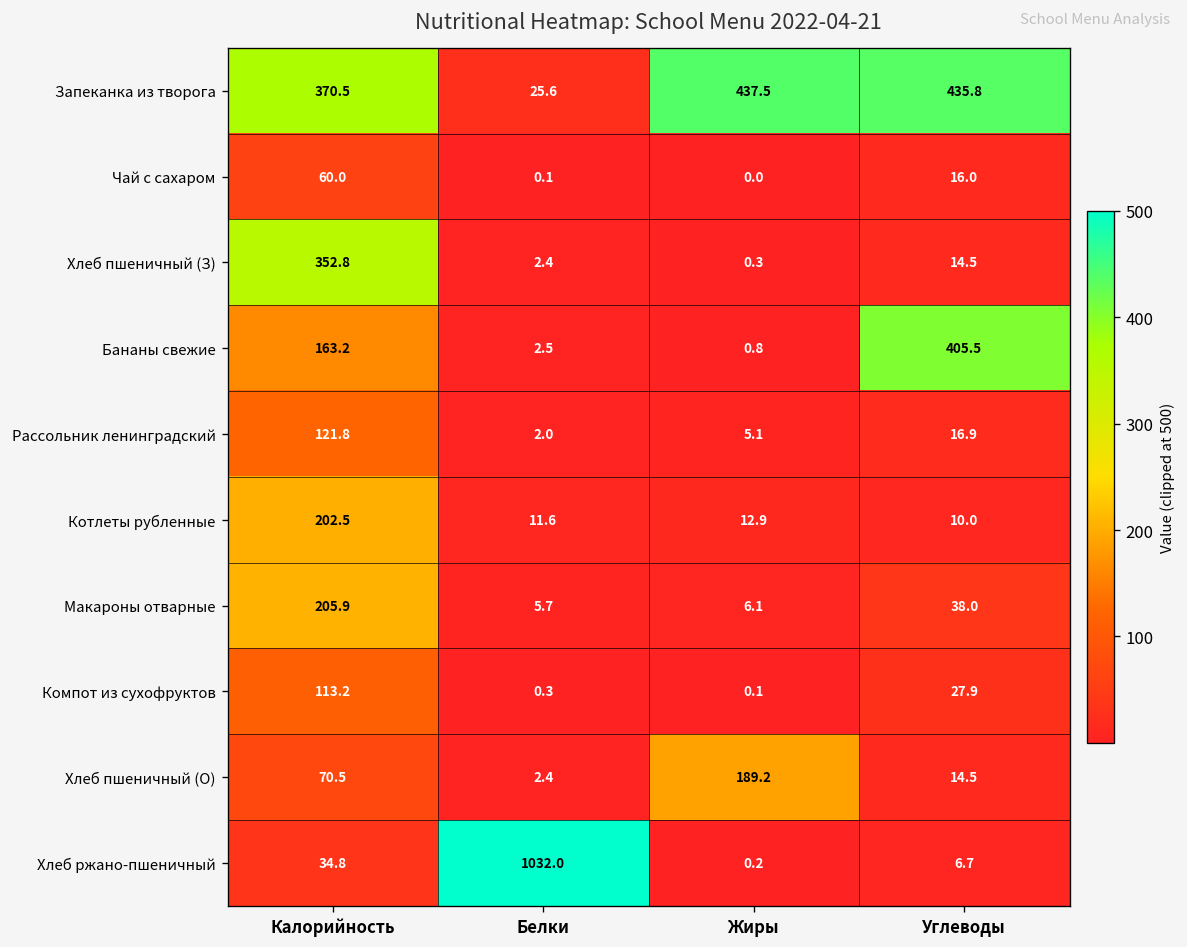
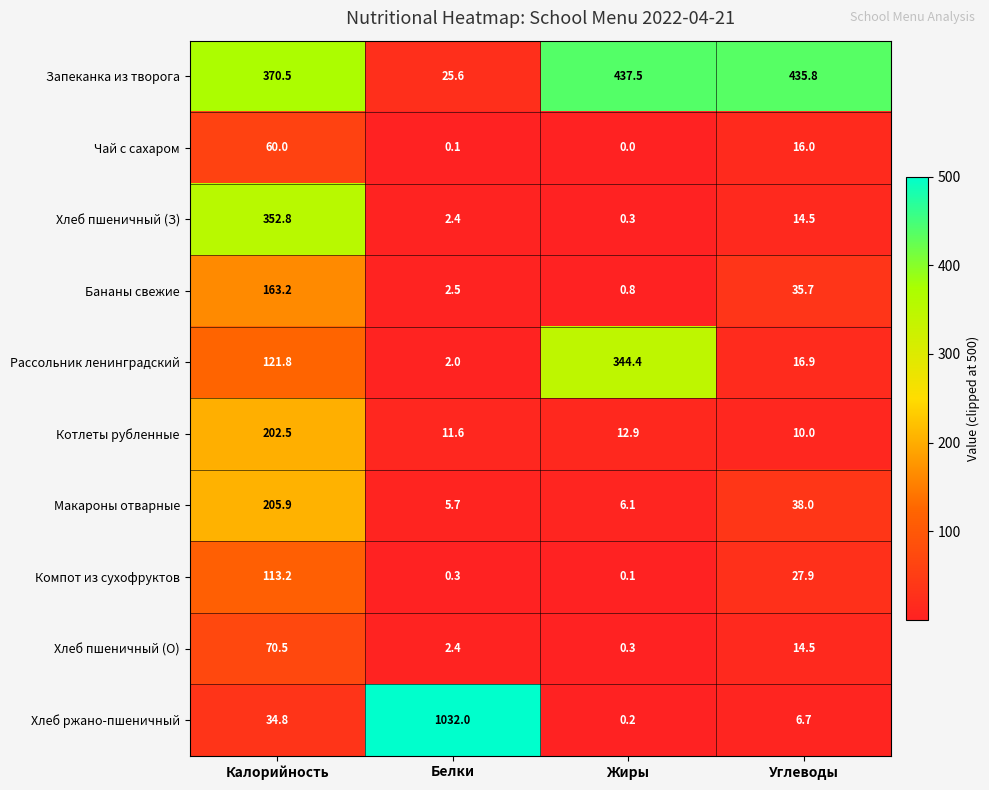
  {
    "Запеканка из творога": {
      "Калорийность": 370.5,
      "Белки": 25.6,
      "Жиры": 437.5,
      "Углеводы": 435.8
    },
    "Чай с сахаром": {
      "Калорийность": 60.0,
      "Белки": 0.1,
      "Жиры": 0.0,
      "Углеводы": 16.0
    },
    "Хлеб пшеничный (З)": {
      "Калорийность": 352.8,
      "Белки": 2.4,
      "Жиры": 0.3,
      "Углеводы": 14.5
    },
    "Бананы свежие": {
      "Калорийность": 163.2,
      "Белки": 2.5,
      "Жиры": 0.8,
-     "Углеводы": 405.5
+     "Углеводы": 35.7
    },
    "Рассольник ленинградский": {
      "Калорийность": 121.8,
      "Белки": 2.0,
-     "Жиры": 5.1,
+     "Жиры": 344.4,
      "Углеводы": 16.9
    },
    "Котлеты рубленные": {
      "Калорийность": 202.5,
      "Белки": 11.6,
      "Жиры": 12.9,
      "Углеводы": 10.0
    },
    "Макароны отварные": {
      "Калорийность": 205.9,
      "Белки": 5.7,
      "Жиры": 6.1,
      "Углеводы": 38.0
    },
    "Компот из сухофруктов": {
      "Калорийность": 113.2,
      "Белки": 0.3,
      "Жиры": 0.1,
      "Углеводы": 27.9
    },
    "Хлеб пшеничный (О)": {
      "Калорийность": 70.5,
      "Белки": 2.4,
-     "Жиры": 189.2,
+     "Жиры": 0.3,
      "Углеводы": 14.5
    },
    "Хлеб ржано-пшеничный": {
      "Калорийность": 34.8,
      "Белки": 1032.0,
      "Жиры": 0.2,
      "Углеводы": 6.7
    }
  }
